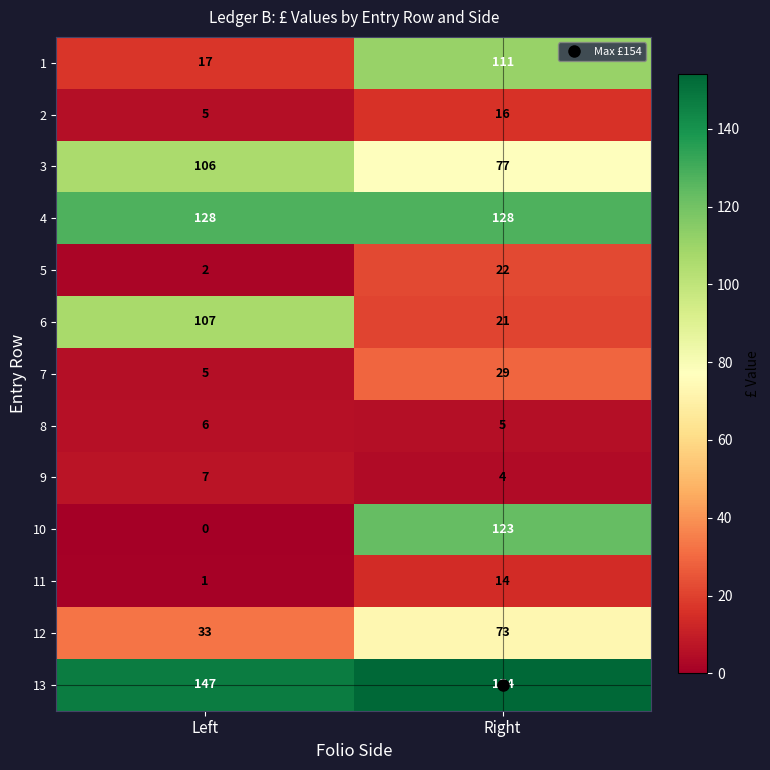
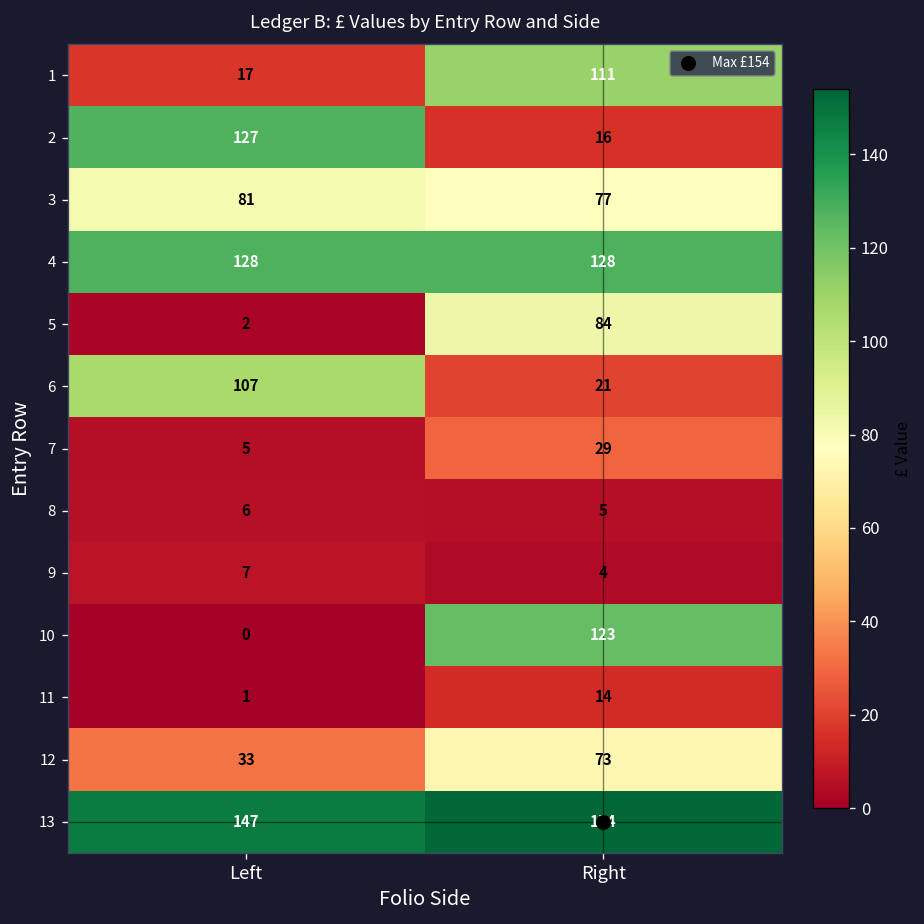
  {
    "1": {
      "Left": 17,
      "Right": 111
    },
    "2": {
-     "Left": 5,
+     "Left": 127,
      "Right": 16
    },
    "3": {
-     "Left": 106,
+     "Left": 81,
      "Right": 77
    },
    "4": {
      "Left": 128,
      "Right": 128
    },
    "5": {
      "Left": 2,
-     "Right": 22
+     "Right": 84
    },
    "6": {
      "Left": 107,
      "Right": 21
    },
    "7": {
      "Left": 5,
      "Right": 29
    },
    "8": {
      "Left": 6,
      "Right": 5
    },
    "9": {
      "Left": 7,
      "Right": 4
    },
    "10": {
      "Left": 0,
      "Right": 123
    },
    "11": {
      "Left": 1,
      "Right": 14
    },
    "12": {
      "Left": 33,
      "Right": 73
    },
    "13": {
      "Left": 147
    }
  }
